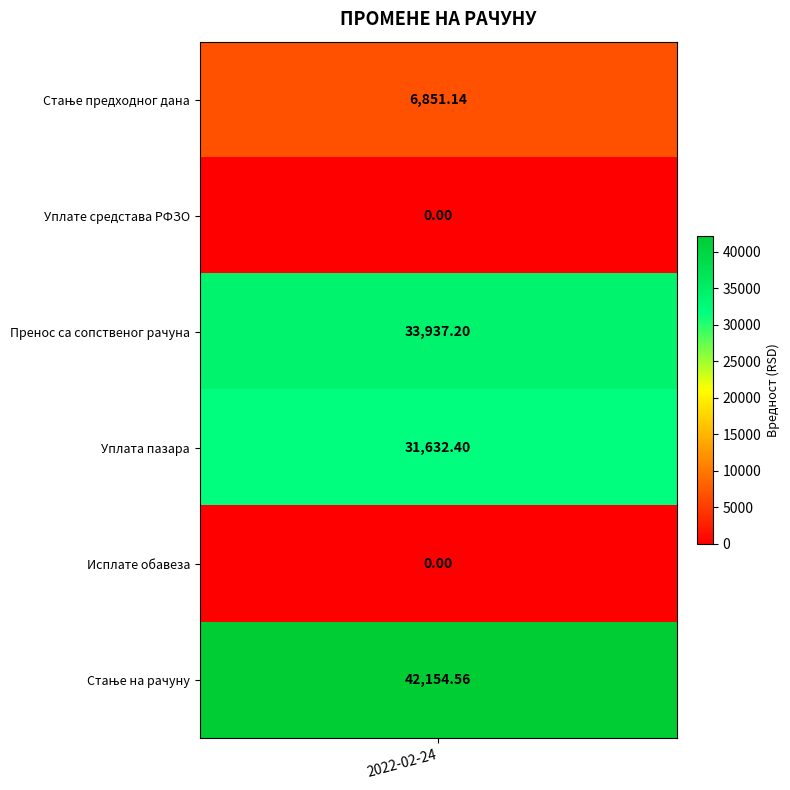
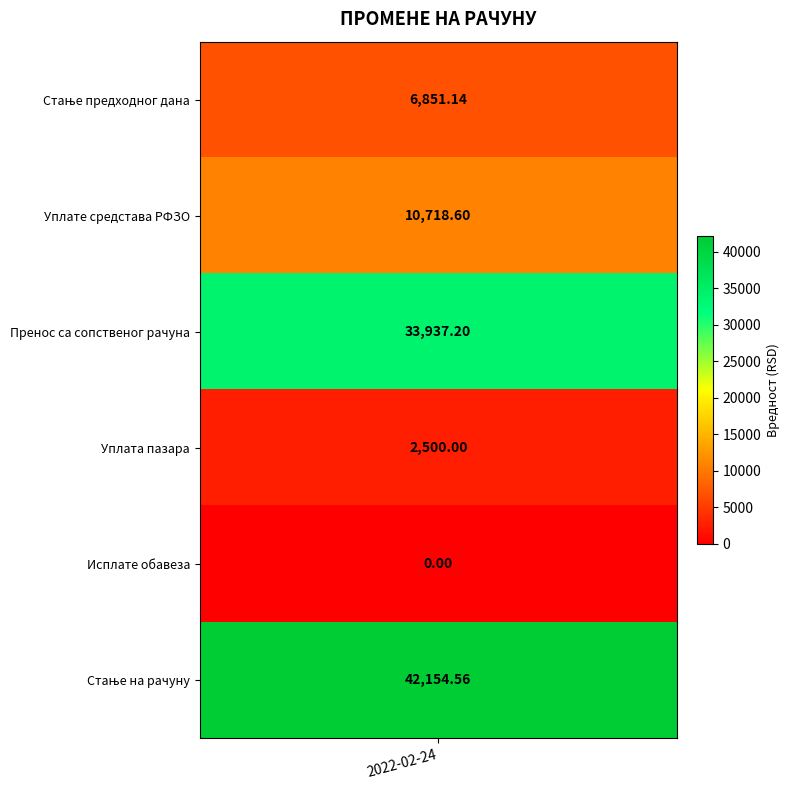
  {
    "Стање предходног дана": {
      "2022-02-24": "6,851.14"
    },
    "Уплате средстава РФЗО": {
-     "2022-02-24": "0.00"
+     "2022-02-24": "10,718.60"
    },
    "Пренос са сопственог рачуна": {
      "2022-02-24": "33,937.20"
    },
    "Уплата пазара": {
-     "2022-02-24": "31,632.40"
+     "2022-02-24": "2,500.00"
    },
    "Исплате обавеза": {
      "2022-02-24": "0.00"
    },
    "Стање на рачуну": {
      "2022-02-24": "42,154.56"
    }
  }
